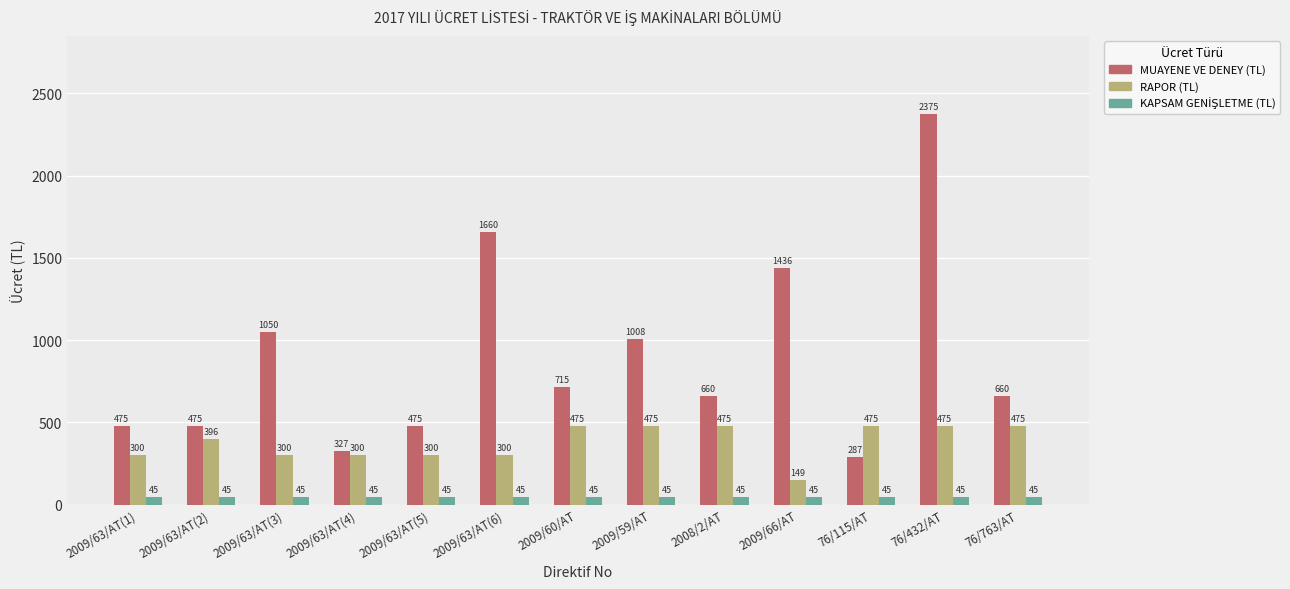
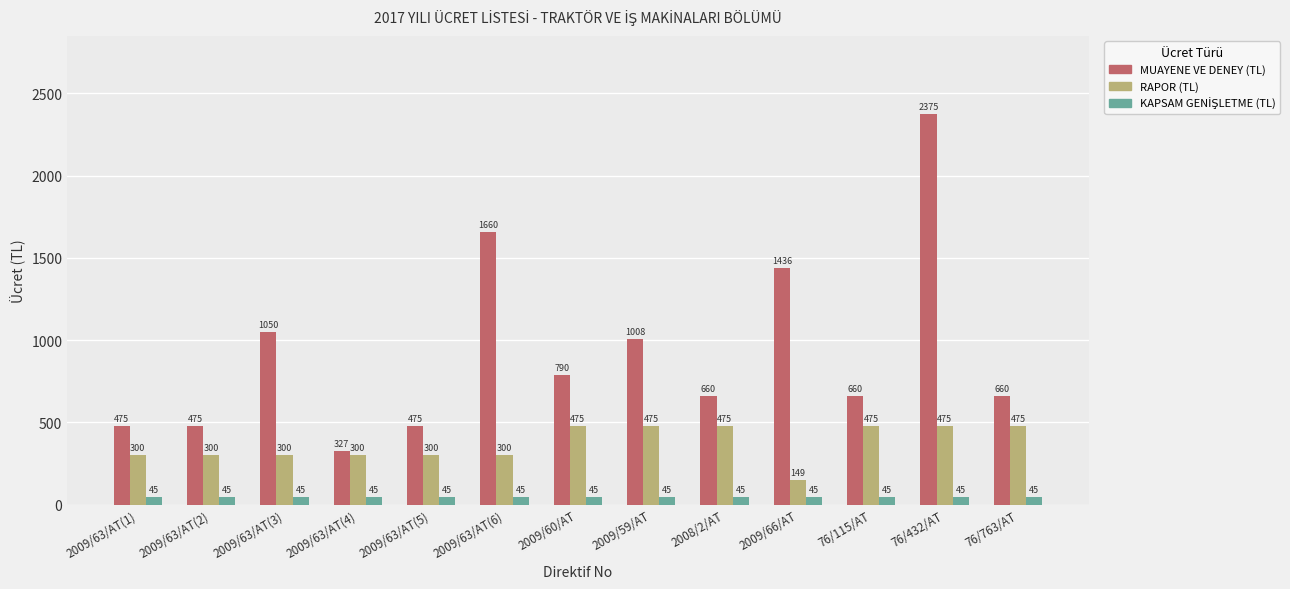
  {
    "MUAYENE VE DENEY (TL)": {
      "2009/63/AT(1)": 475,
      "2009/63/AT(2)": 475,
      "2009/63/AT(3)": 1050,
      "2009/63/AT(4)": 327,
      "2009/63/AT(5)": 475,
      "2009/63/AT(6)": 1660,
-     "2009/60/AT": 715,
+     "2009/60/AT": 790,
      "2009/59/AT": 1008,
      "2008/2/AT": 660,
      "2009/66/AT": 1436,
-     "76/115/AT": 287,
+     "76/115/AT": 660,
      "76/432/AT": 2375,
      "76/763/AT": 660
    },
    "RAPOR (TL)": {
      "2009/63/AT(1)": 300,
-     "2009/63/AT(2)": 396,
+     "2009/63/AT(2)": 300,
      "2009/63/AT(3)": 300,
      "2009/63/AT(4)": 300,
      "2009/63/AT(5)": 300,
      "2009/63/AT(6)": 300,
      "2009/60/AT": 475,
      "2009/59/AT": 475,
      "2008/2/AT": 475,
      "2009/66/AT": 149,
      "76/115/AT": 475,
      "76/432/AT": 475,
      "76/763/AT": 475
    },
    "KAPSAM GENİŞLETME (TL)": {
      "2009/63/AT(1)": 45,
      "2009/63/AT(2)": 45,
      "2009/63/AT(3)": 45,
      "2009/63/AT(4)": 45,
      "2009/63/AT(5)": 45,
      "2009/63/AT(6)": 45,
      "2009/60/AT": 45,
      "2009/59/AT": 45,
      "2008/2/AT": 45,
      "2009/66/AT": 45,
      "76/115/AT": 45,
      "76/432/AT": 45,
      "76/763/AT": 45
    }
  }
